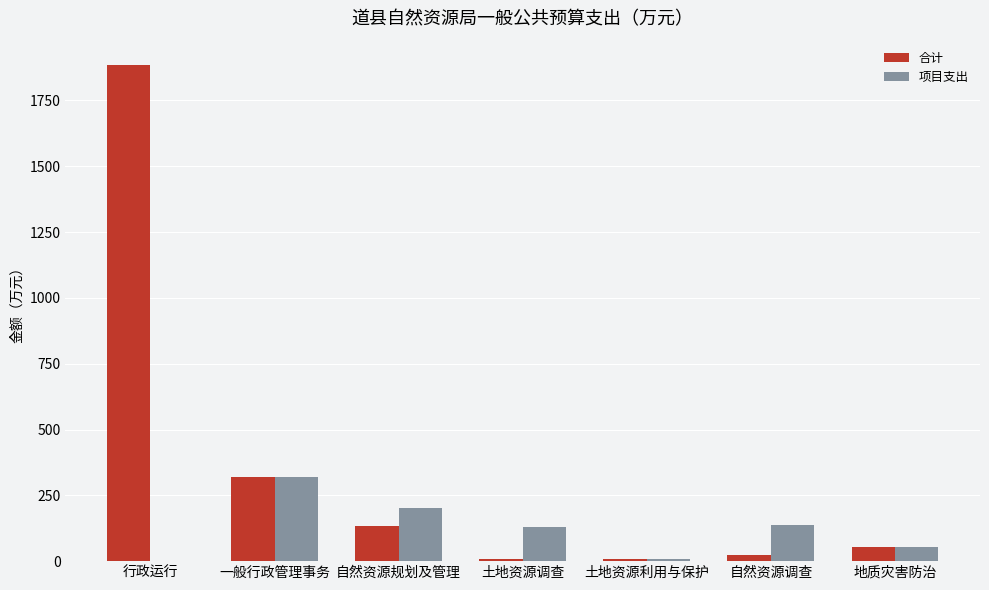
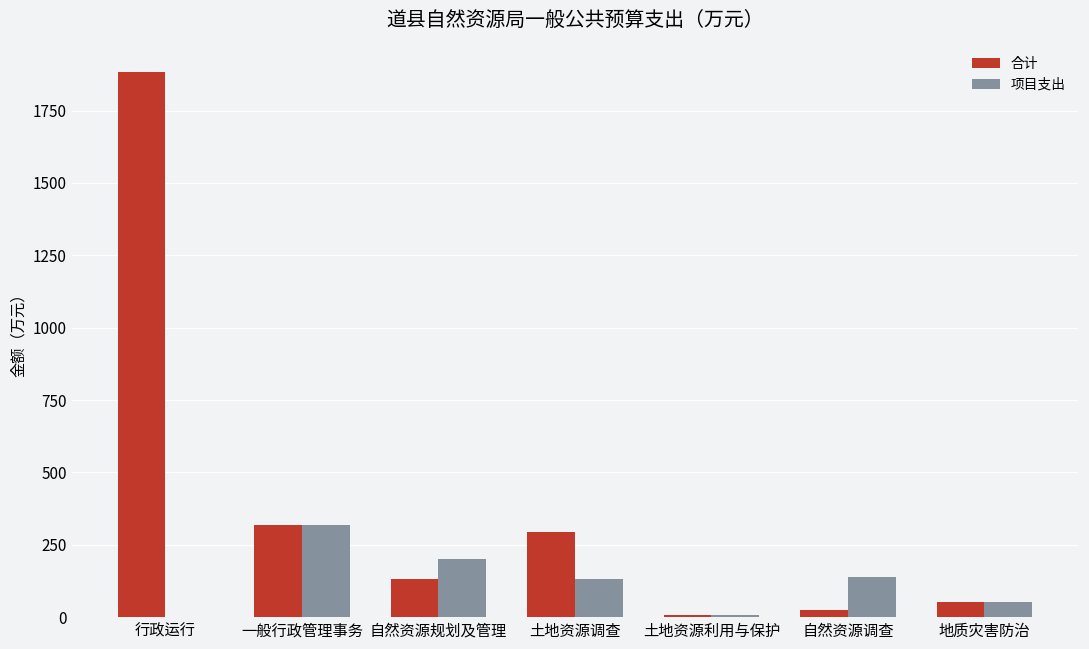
  {
    "合计": {
      "行政运行": 1880,
      "一般行政管理事务": 320,
      "自然资源规划及管理": 130,
-     "土地资源调查": 10,
+     "土地资源调查": 300,
      "自然资源调查": 20,
      "地质灾害防治": 50
    },
    "项目支出": {
      "行政运行": 0,
      "一般行政管理事务": 320,
      "自然资源规划及管理": 200,
      "土地资源调查": 130,
      "自然资源调查": 140,
      "地质灾害防治": 50
    }
  }
